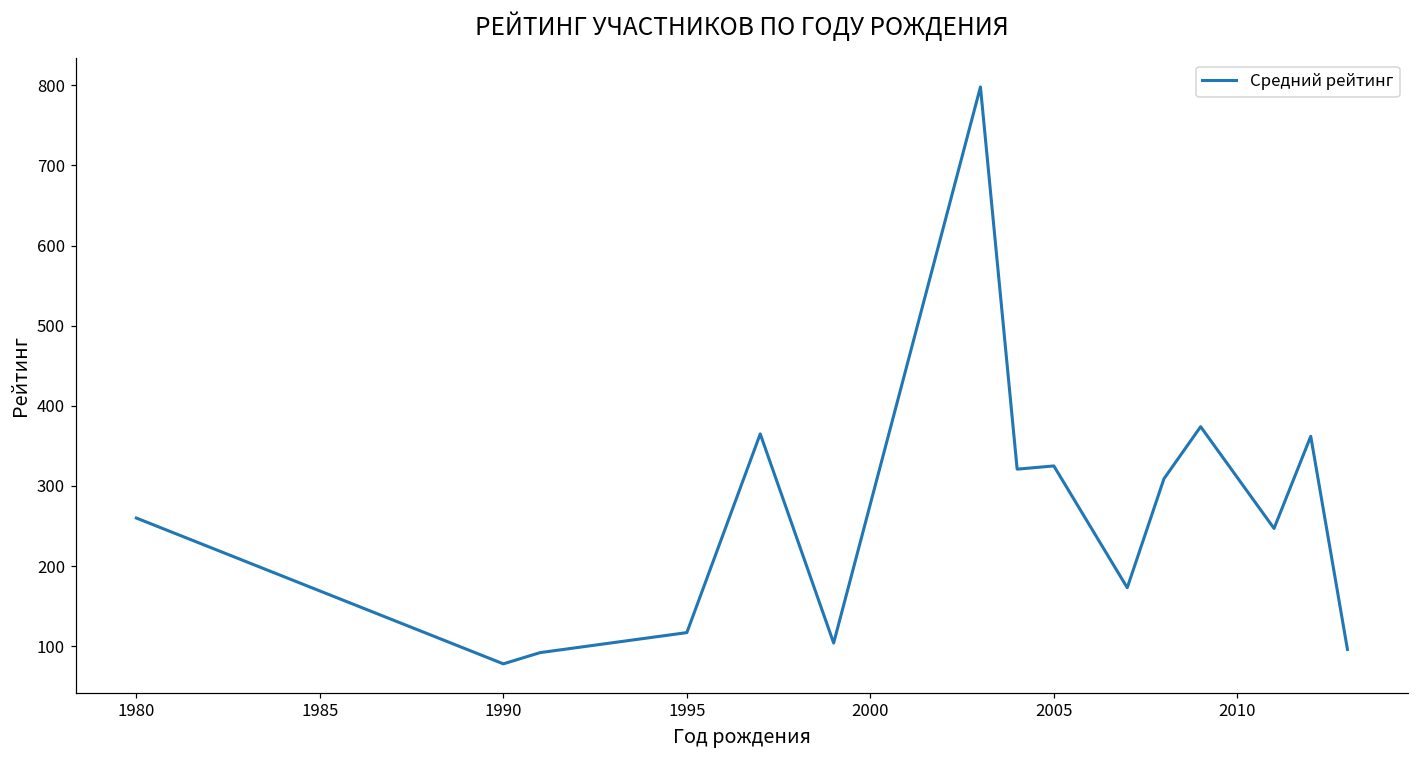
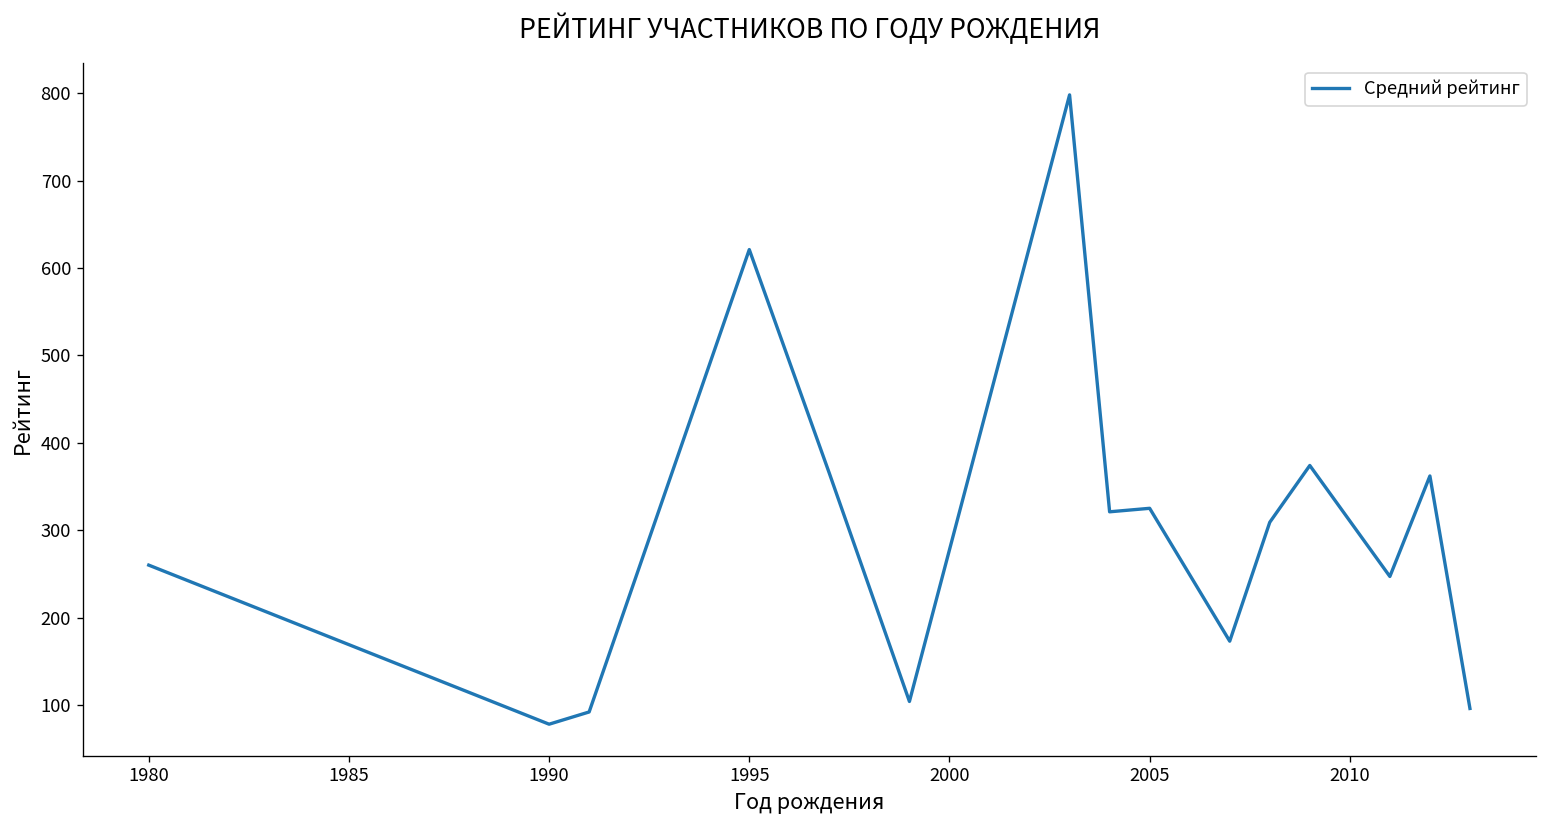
  {
    "1980": 260,
    "1990": 80,
-   "1995": 120,
+   "1995": 620,
    "2005": 330
  }
